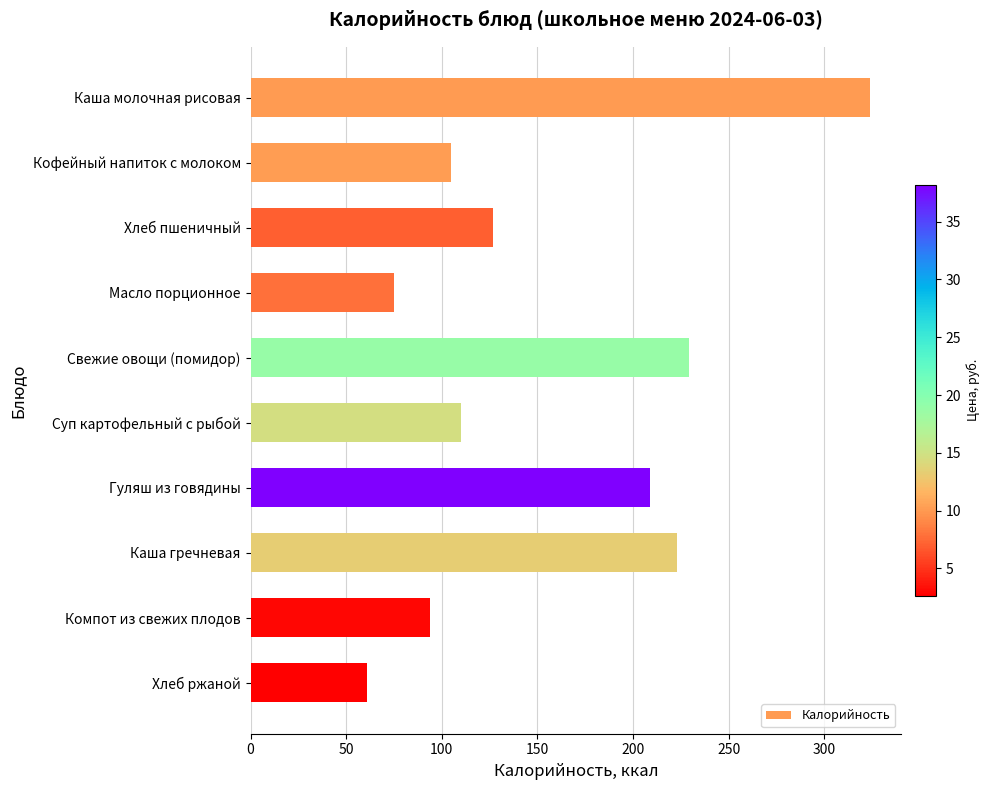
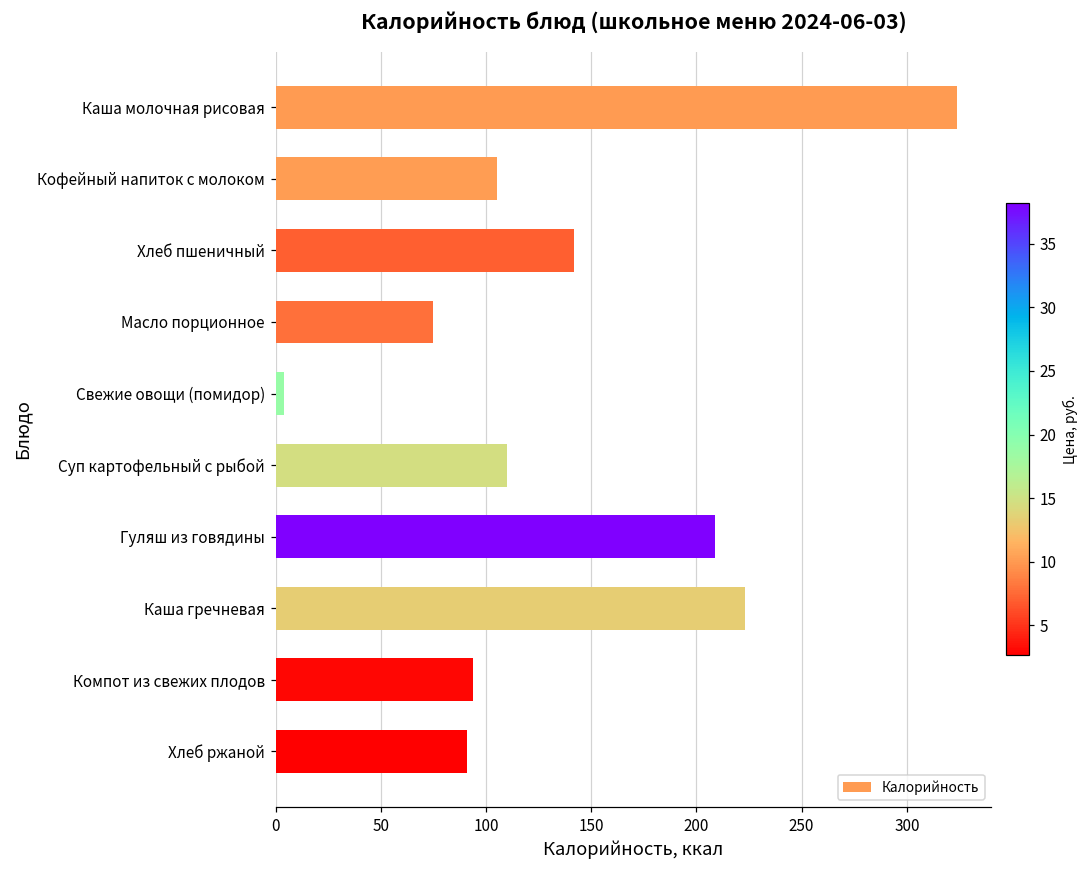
  {
    "Каша молочная рисовая": 324,
    "Кофейный напиток с молоком": 105,
-   "Хлеб пшеничный": 127,
+   "Хлеб пшеничный": 142,
    "Масло порционное": 75,
-   "Свежие овощи (помидор)": 229,
+   "Свежие овощи (помидор)": 4,
    "Суп картофельный с рыбой": 110,
    "Гуляш из говядины": 209,
    "Каша гречневая": 223,
    "Компот из свежих плодов": 94,
-   "Хлеб ржаной": 61
+   "Хлеб ржаной": 91
  }
